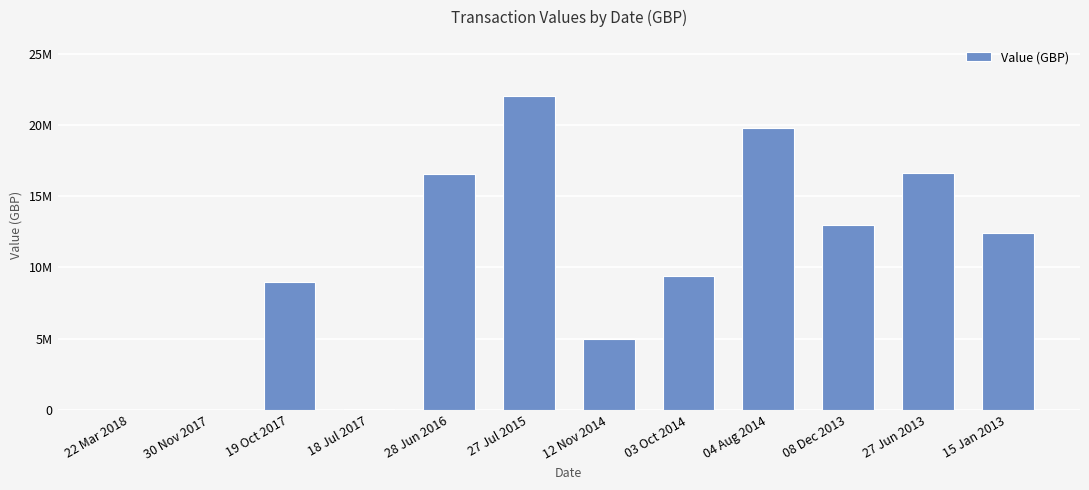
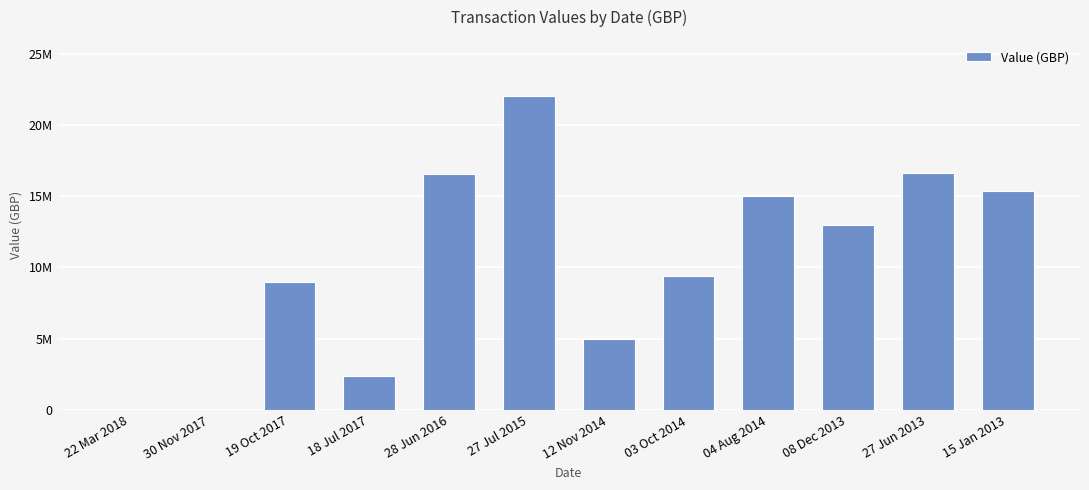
  {
    "19 Oct 2017": 9000000,
-   "18 Jul 2017": 100000,
+   "18 Jul 2017": 2400000,
    "28 Jun 2016": 16600000,
    "27 Jul 2015": 22000000,
    "12 Nov 2014": 5000000,
    "03 Oct 2014": 9400000,
-   "04 Aug 2014": 19800000,
+   "04 Aug 2014": 15000000,
    "08 Dec 2013": 13000000,
    "27 Jun 2013": 16600000,
-   "15 Jan 2013": 12500000
+   "15 Jan 2013": 15300000
  }
